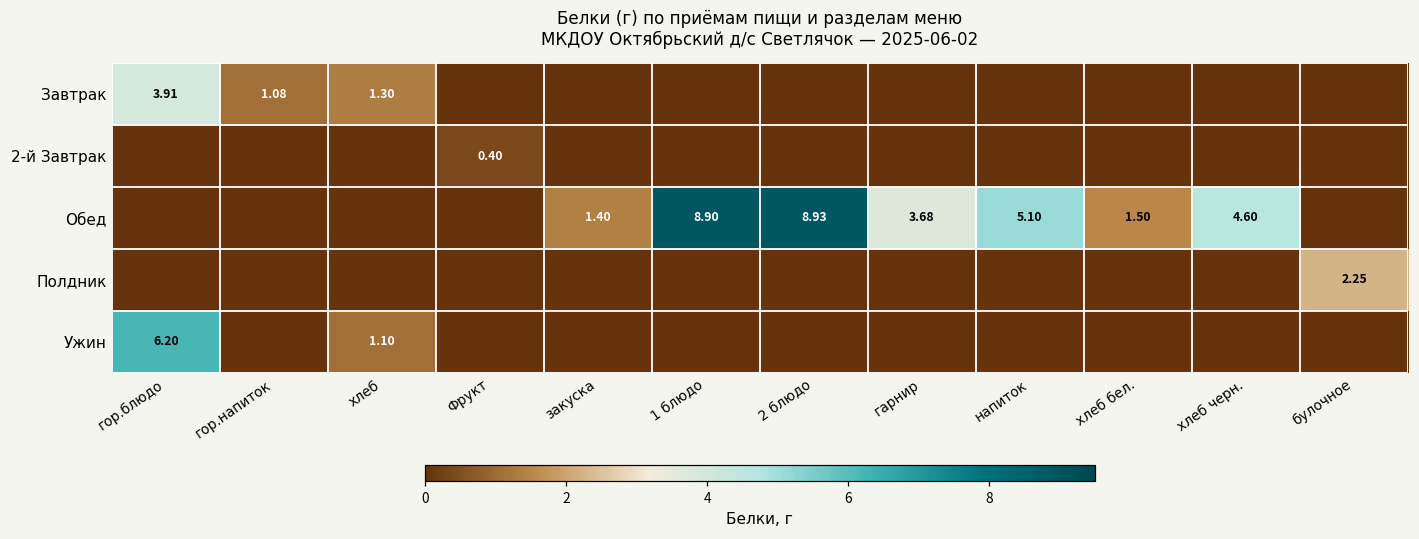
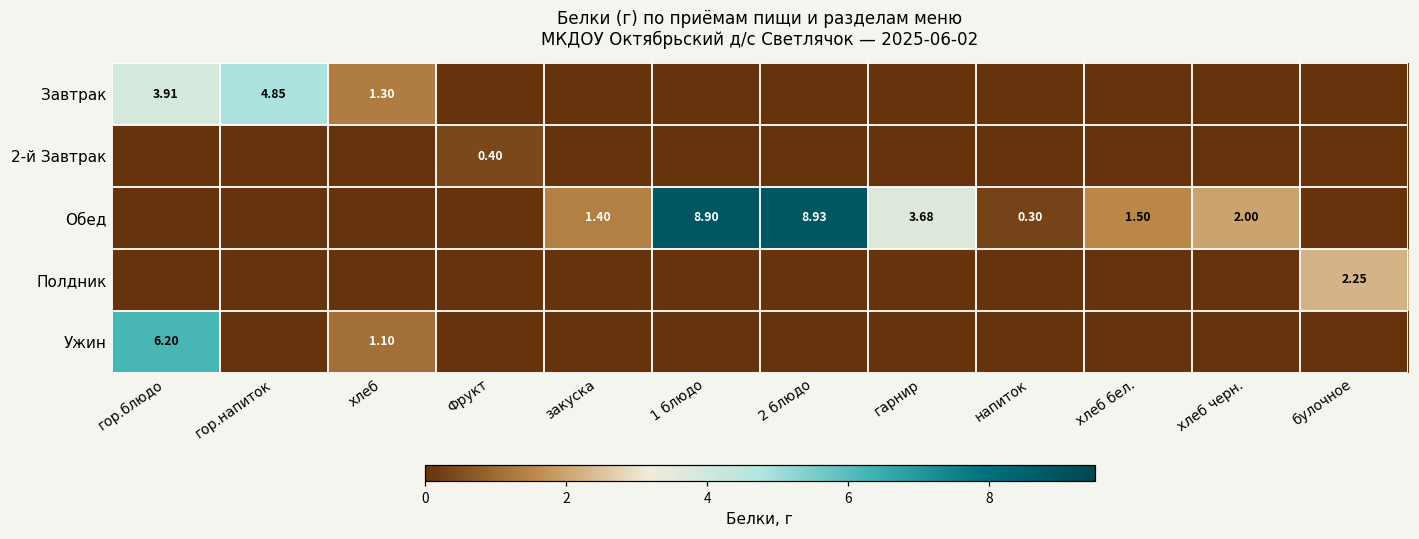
  {
    "Завтрак": {
      "гор.блюдо": 3.91,
-     "гор.напиток": 1.08,
+     "гор.напиток": 4.85,
      "хлеб": 1.30
    },
    "2-й Завтрак": {
      "Фрукт": 0.40
    },
    "Обед": {
      "закуска": 1.40,
      "1 блюдо": 8.90,
      "2 блюдо": 8.93,
      "гарнир": 3.68,
-     "напиток": 5.10,
+     "напиток": 0.30,
      "хлеб бел.": 1.50,
-     "хлеб черн.": 4.60
+     "хлеб черн.": 2.00
    },
    "Полдник": {
      "булочное": 2.25
    },
    "Ужин": {
      "гор.блюдо": 6.20,
      "хлеб": 1.10
    }
  }
